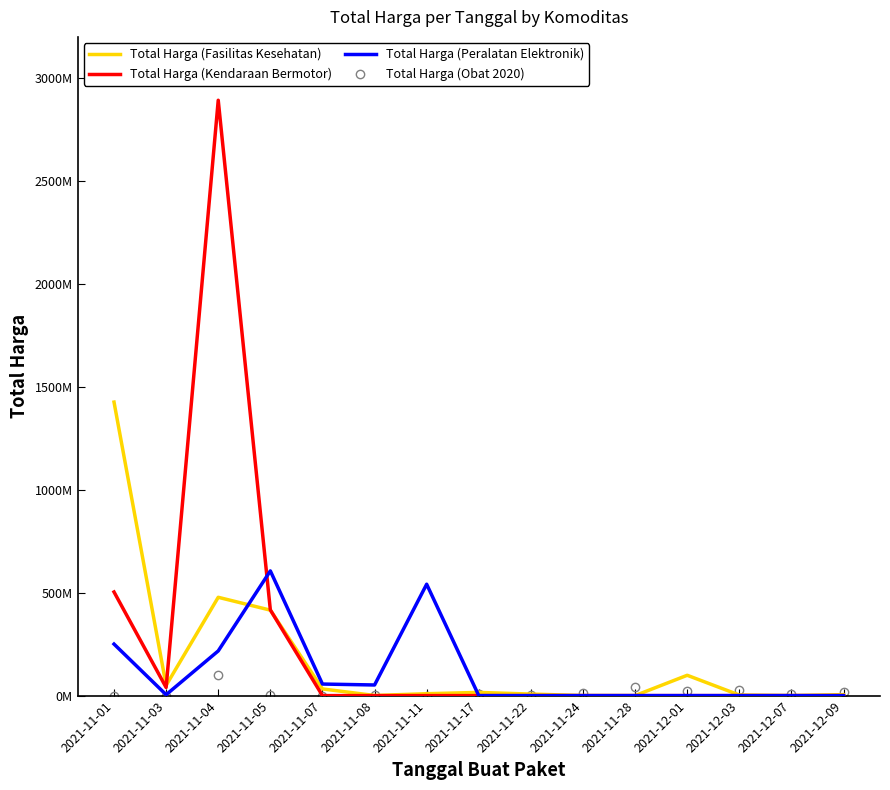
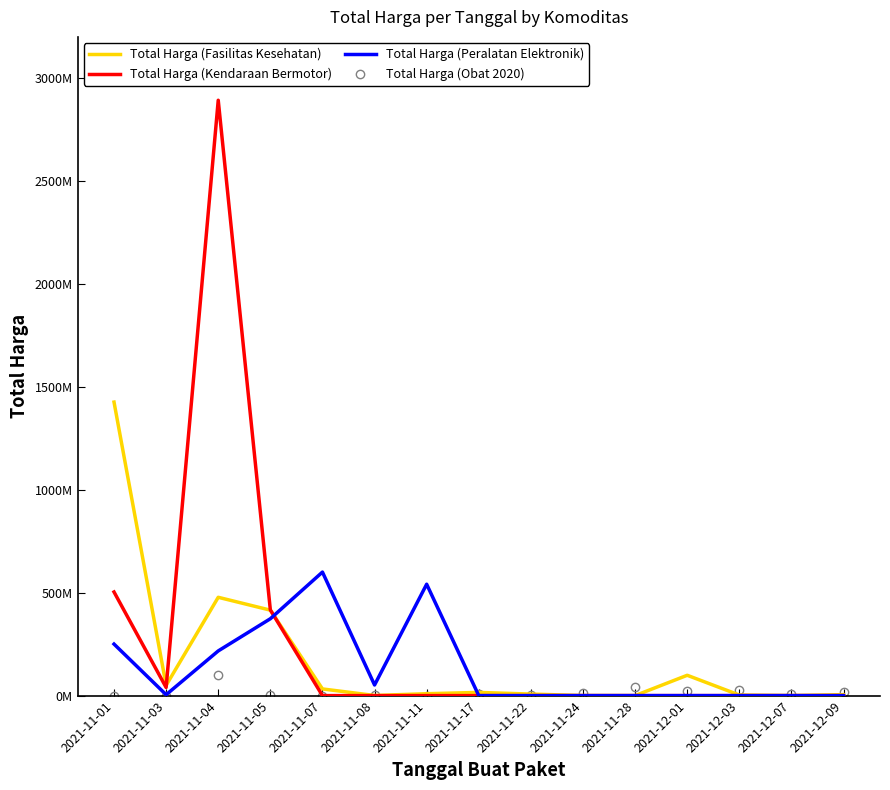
  {
    "Total Harga (Fasilitas Kesehatan)": {
      "2021-11-01": 1430000000,
      "2021-11-04": 480000000,
      "2021-11-07": 30000000,
      "2021-12-01": 100000000
    },
    "Total Harga (Kendaraan Bermotor)": {
      "2021-11-01": 500000000,
      "2021-11-04": 2890000000
    },
    "Total Harga (Peralatan Elektronik)": {
      "2021-11-01": 250000000,
      "2021-11-04": 220000000,
-     "2021-11-05": 610000000,
-     "2021-11-07": 60000000,
+     "2021-11-05": 370000000,
+     "2021-11-07": 600000000,
      "2021-11-08": 50000000,
      "2021-11-11": 540000000
    },
    "Total Harga (Obat 2020)": {
      "2021-11-01": 0,
      "2021-11-04": 100000000,
      "2021-11-05": 0,
      "2021-11-28": 40000000,
      "2021-12-01": 20000000,
      "2021-12-03": 30000000
    }
  }
